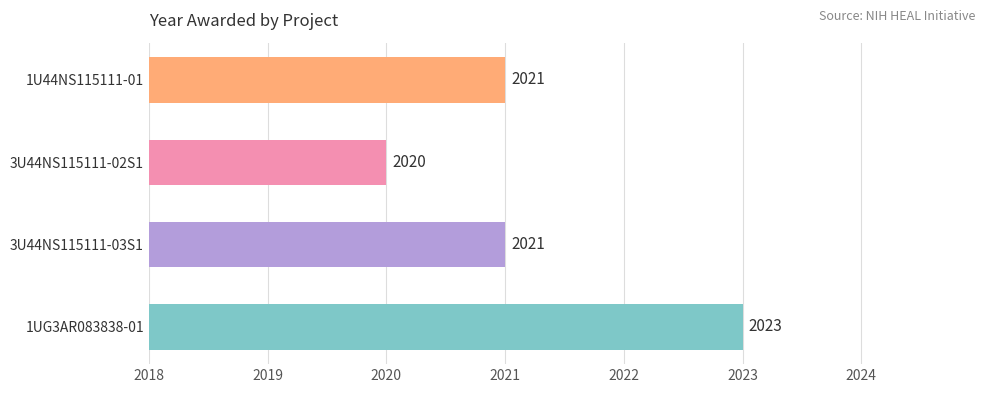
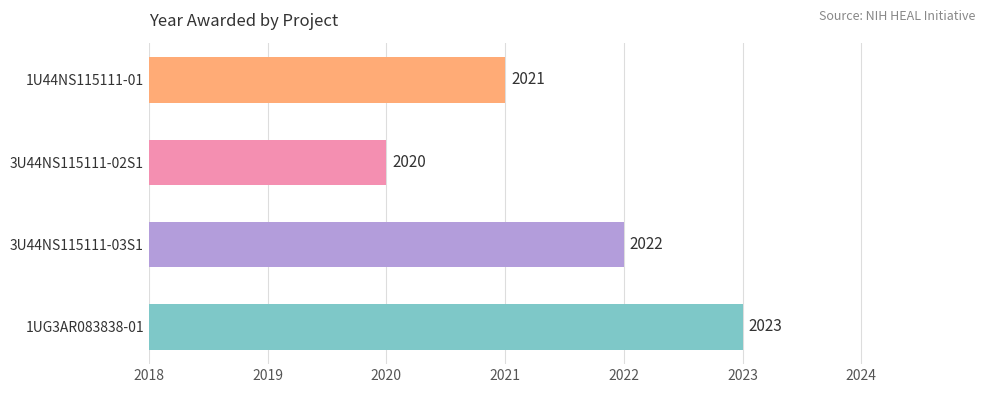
  {
    "1U44NS115111-01": 2021,
    "3U44NS115111-02S1": 2020,
-   "3U44NS115111-03S1": 2021,
+   "3U44NS115111-03S1": 2022,
    "1UG3AR083838-01": 2023
  }
